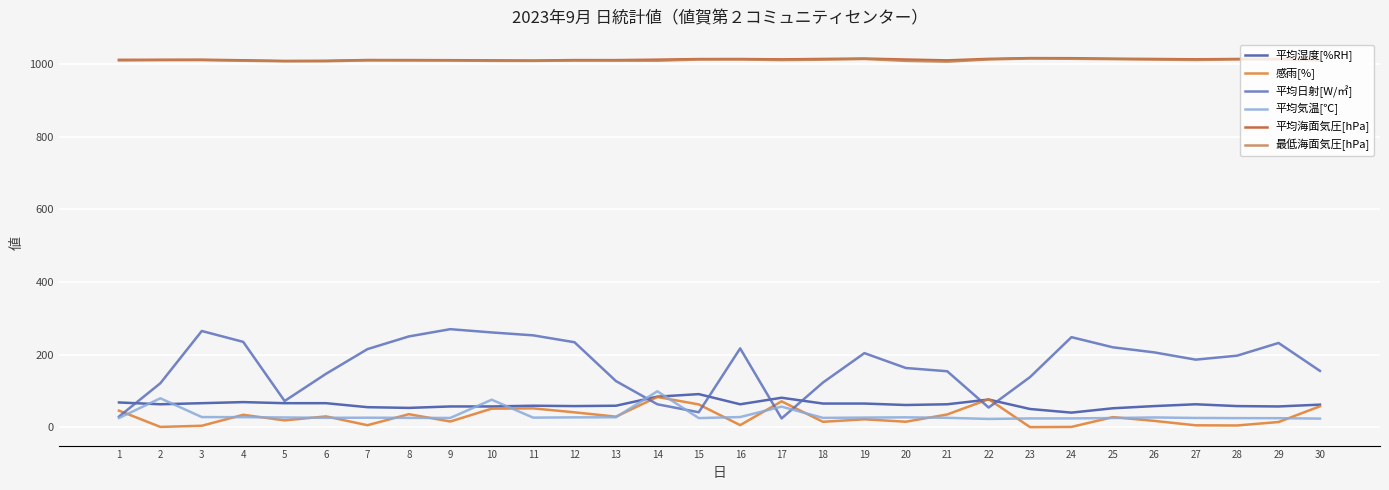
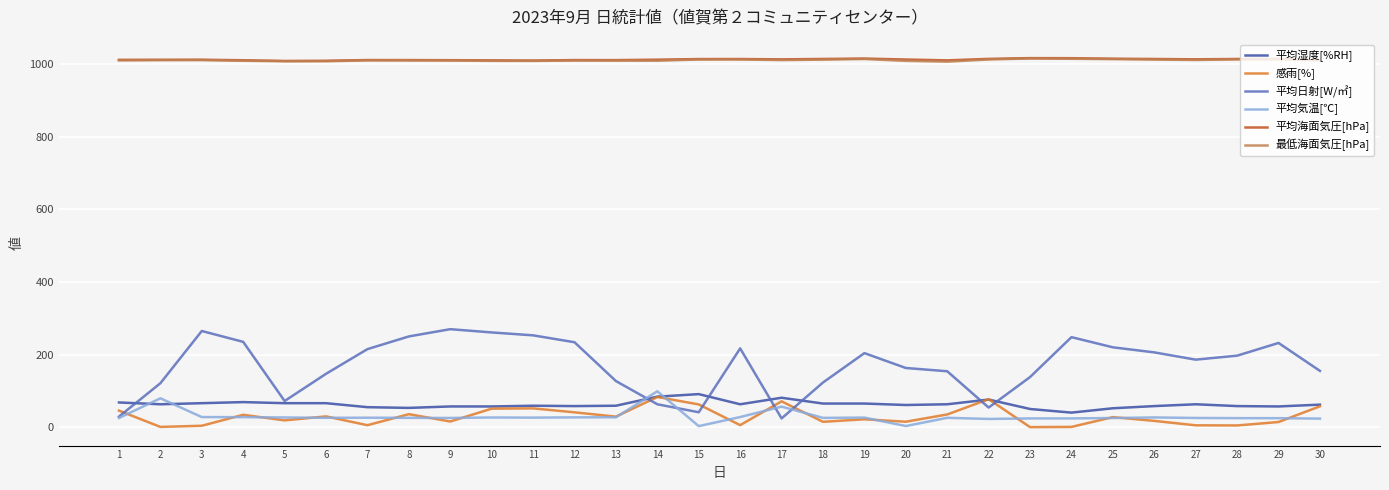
  {
    "平均気温[℃]": {
      "2": 80,
      "3": 30,
      "5": 30,
      "7": 30,
      "8": 30,
      "9": 30,
-     "10": 80,
+     "10": 30,
      "11": 30,
      "12": 30,
      "14": 100,
-     "15": 20,
+     "15": 0,
      "16": 30,
      "17": 60,
      "18": 30,
-     "20": 30,
+     "20": 0,
      "21": 30,
      "22": 20,
      "23": 20,
      "24": 20,
      "26": 30,
      "27": 30,
      "28": 20,
      "29": 20,
      "30": 20
    }
  }
